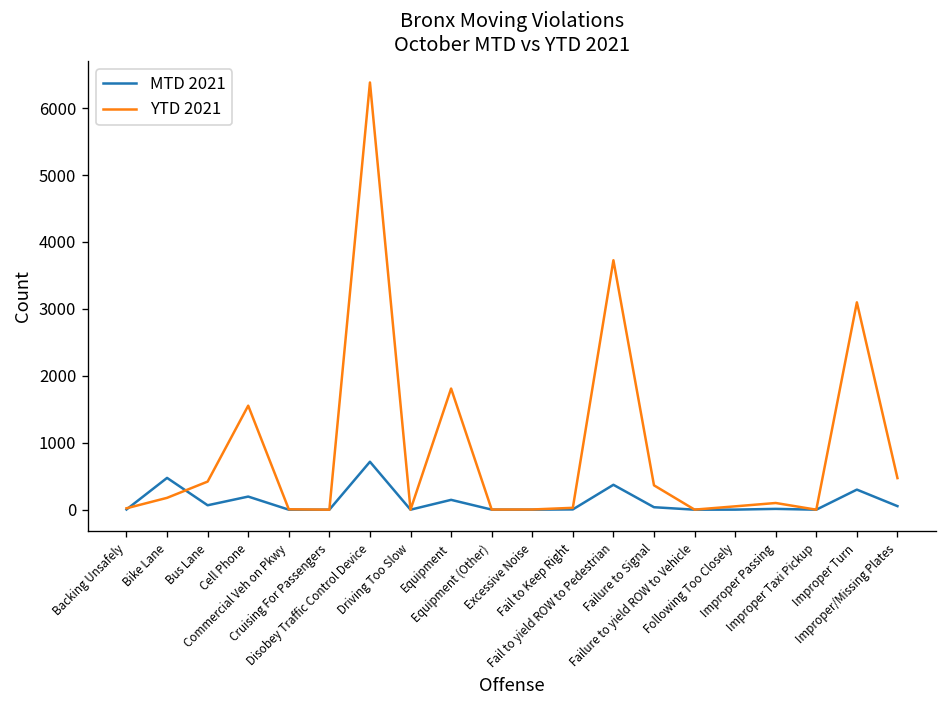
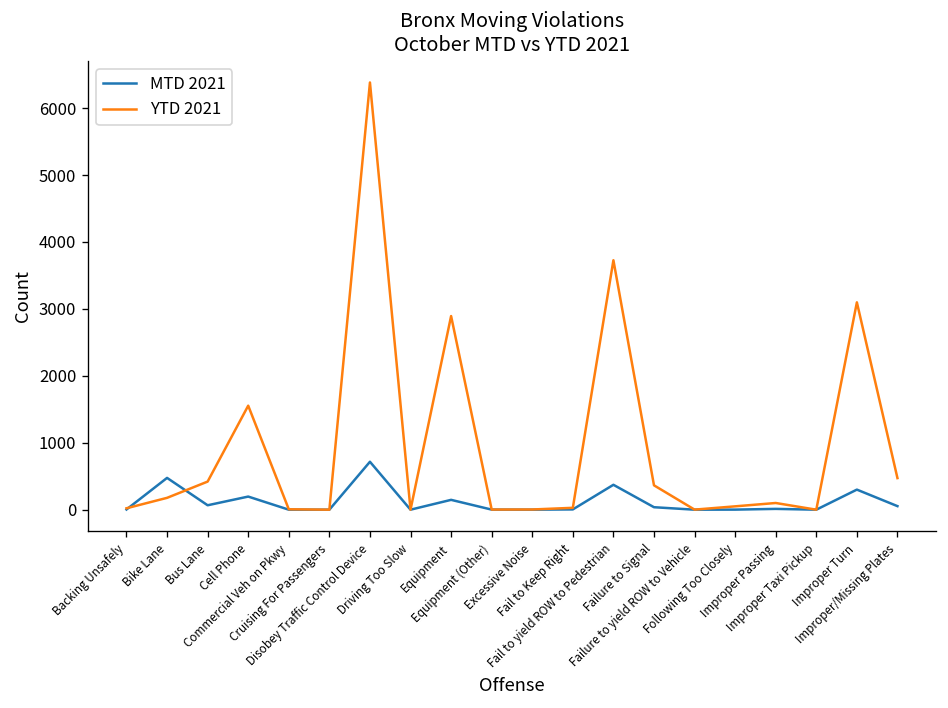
  {
    "MTD 2021": {
      "Bike Lane": 500,
      "Bus Lane": 100,
      "Cell Phone": 200,
      "Disobey Traffic Control Device": 700,
      "Equipment": 100,
      "Fail to yield ROW to Pedestrian": 400,
      "Failure to Signal": 0,
      "Following Too Closely": 0,
      "Improper Passing": 0,
      "Improper Turn": 300,
      "Improper/Missing Plates": 100
    },
    "YTD 2021": {
      "Bike Lane": 200,
      "Bus Lane": 400,
      "Cell Phone": 1600,
      "Disobey Traffic Control Device": 6400,
-     "Equipment": 1800,
+     "Equipment": 2900,
      "Fail to yield ROW to Pedestrian": 3700,
      "Failure to Signal": 400,
      "Following Too Closely": 100,
      "Improper Passing": 100,
      "Improper Turn": 3100,
      "Improper/Missing Plates": 500
    }
  }
